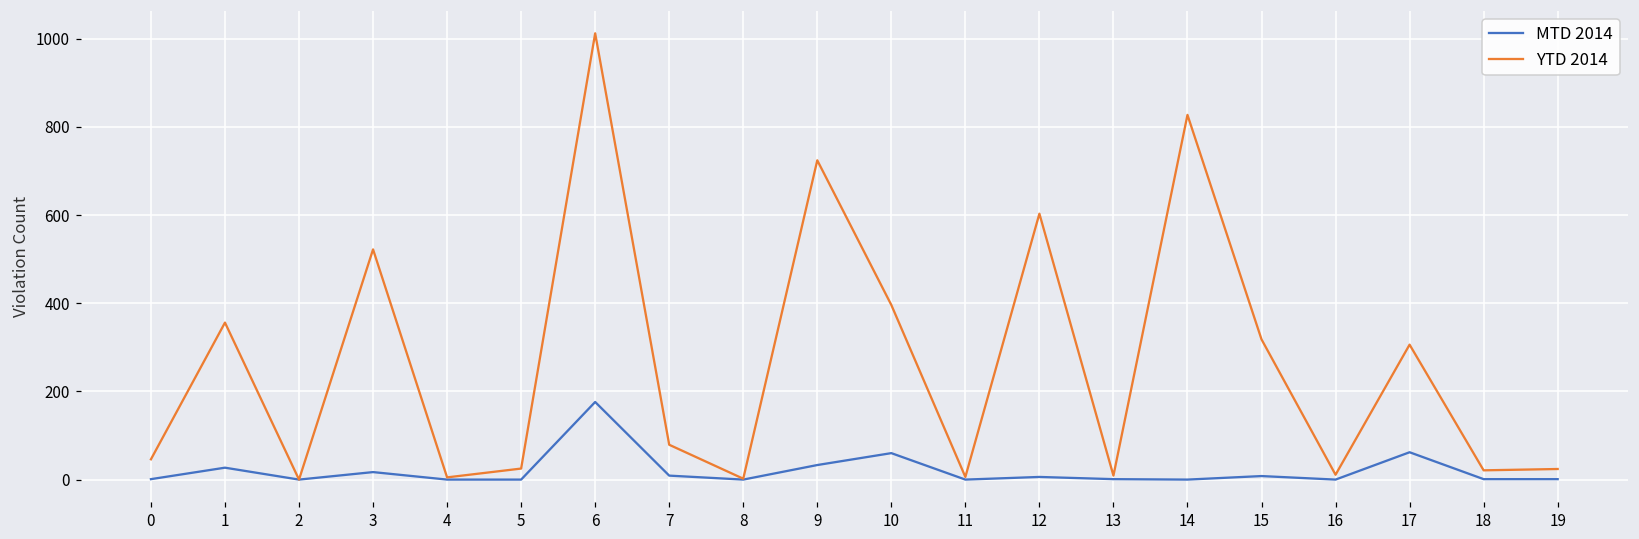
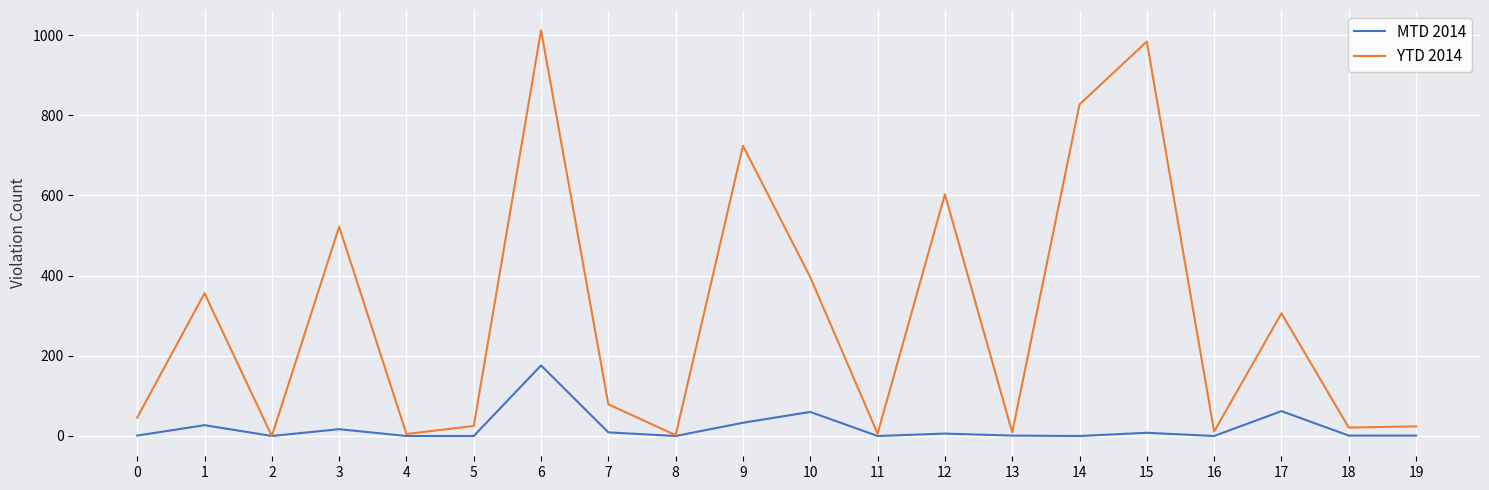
  {
    "MTD 2014": {
      "0": 0,
      "1": 30,
      "3": 20,
      "5": 0,
      "6": 180,
      "7": 10,
      "9": 30,
      "10": 60,
      "12": 10,
      "13": 0,
      "14": 0,
      "15": 10,
      "16": 0,
      "17": 60,
      "18": 0,
      "19": 0
    },
    "YTD 2014": {
      "0": 50,
      "1": 360,
      "3": 520,
      "5": 30,
      "6": 1010,
      "7": 80,
      "9": 720,
      "10": 400,
      "12": 600,
      "13": 10,
      "14": 830,
-     "15": 320,
+     "15": 980,
      "16": 10,
      "17": 310,
      "18": 20,
      "19": 20
    }
  }
